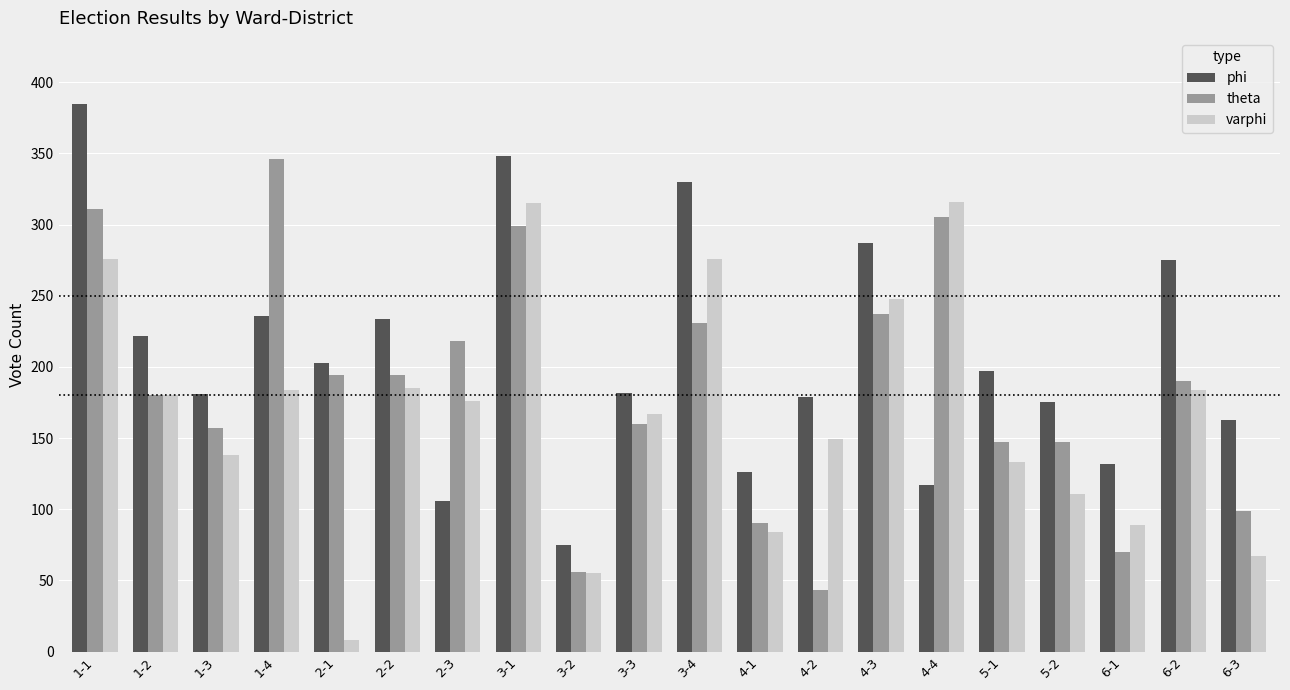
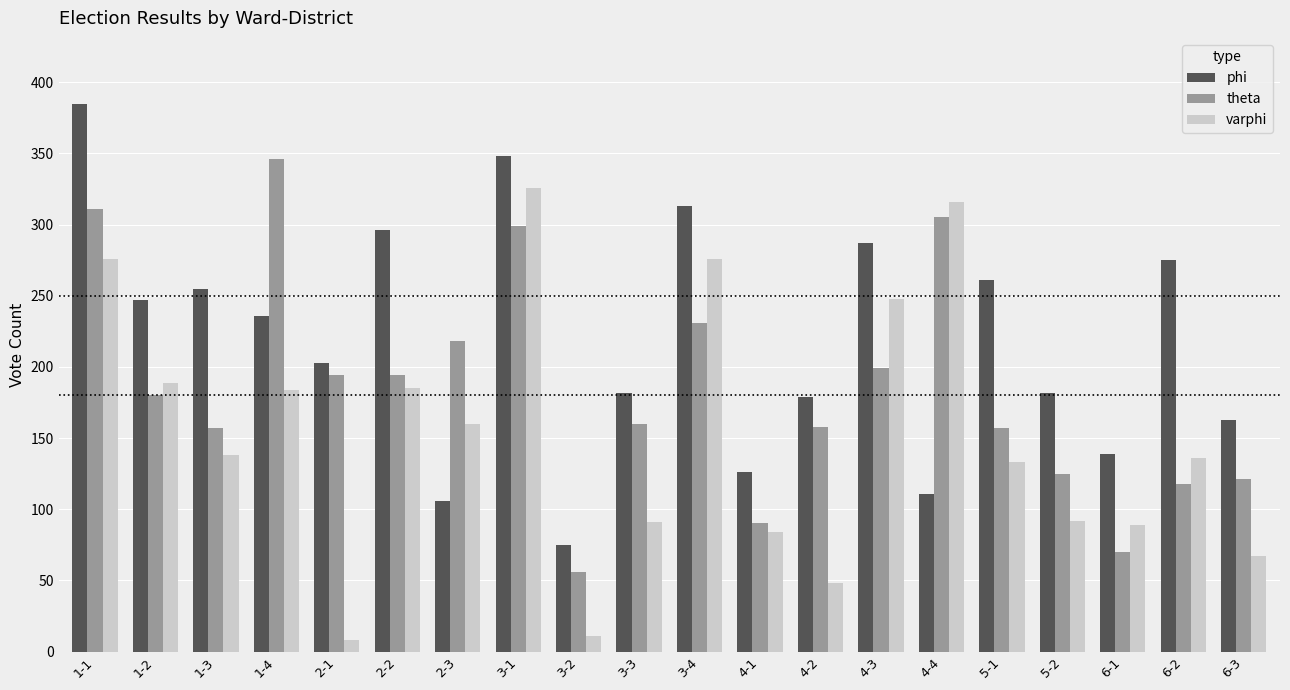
  {
    "phi": {
      "1-1": 385,
-     "1-2": 222,
-     "1-3": 181,
+     "1-2": 247,
+     "1-3": 255,
      "1-4": 236,
      "2-1": 203,
-     "2-2": 234,
+     "2-2": 296,
      "2-3": 106,
      "3-1": 348,
      "3-2": 75,
      "3-3": 182,
-     "3-4": 330,
+     "3-4": 313,
      "4-1": 126,
      "4-2": 179,
      "4-3": 287,
-     "4-4": 117,
-     "5-1": 197,
-     "5-2": 175,
-     "6-1": 132,
+     "4-4": 111,
+     "5-1": 261,
+     "5-2": 182,
+     "6-1": 139,
      "6-2": 275,
      "6-3": 163
    },
    "theta": {
      "1-1": 311,
      "1-2": 180,
      "1-3": 157,
      "1-4": 346,
      "2-1": 194,
      "2-2": 194,
      "2-3": 218,
      "3-1": 299,
      "3-2": 56,
      "3-3": 160,
      "3-4": 231,
      "4-1": 90,
-     "4-2": 43,
-     "4-3": 237,
+     "4-2": 158,
+     "4-3": 199,
      "4-4": 305,
-     "5-1": 147,
-     "5-2": 147,
+     "5-1": 157,
+     "5-2": 125,
      "6-1": 70,
-     "6-2": 190,
-     "6-3": 99
+     "6-2": 118,
+     "6-3": 121
    },
    "varphi": {
      "1-1": 276,
-     "1-2": 180,
+     "1-2": 189,
      "1-3": 138,
      "1-4": 184,
      "2-1": 8,
      "2-2": 185,
-     "2-3": 176,
-     "3-1": 315,
-     "3-2": 55,
-     "3-3": 167,
+     "2-3": 160,
+     "3-1": 326,
+     "3-2": 11,
+     "3-3": 91,
      "3-4": 276,
      "4-1": 84,
-     "4-2": 149,
+     "4-2": 48,
      "4-3": 248,
      "4-4": 316,
      "5-1": 133,
-     "5-2": 111,
+     "5-2": 92,
      "6-1": 89,
-     "6-2": 184,
+     "6-2": 136,
      "6-3": 67
    }
  }
